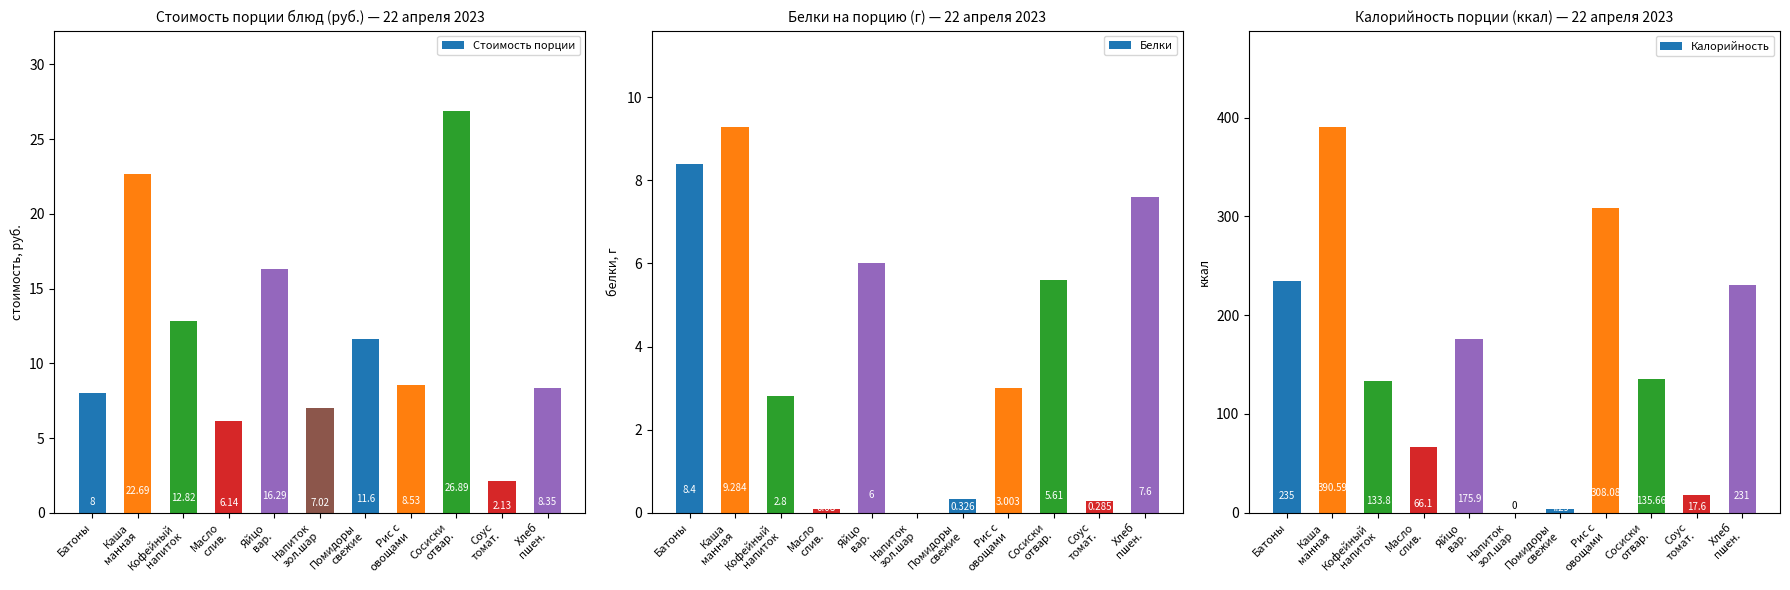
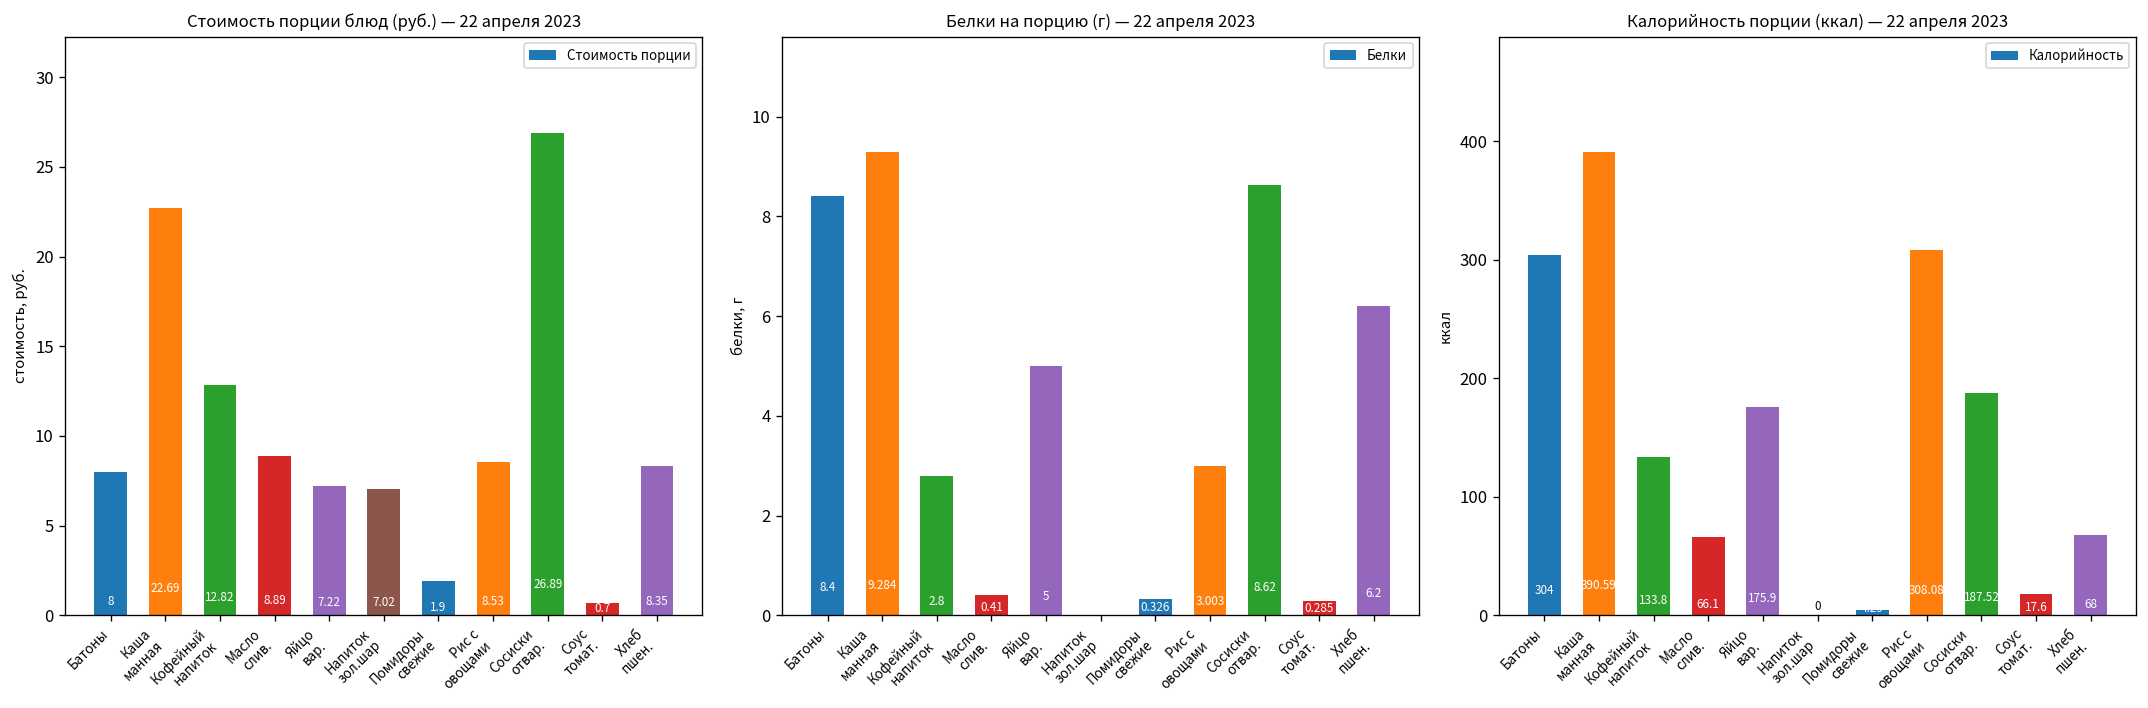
  {
    "Стоимость порции блюд (руб.) — 22 апреля 2023": {
      "Батоны": 8,
      "Каша манная": 22.69,
      "Кофейный напиток": 12.82,
-     "Масло слив.": 6.14,
-     "Яйцо вар.": 16.29,
+     "Масло слив.": 8.89,
+     "Яйцо вар.": 7.22,
      "Напиток зол.шар": 7.02,
-     "Помидоры свежие": 11.6,
+     "Помидоры свежие": 1.9,
      "Рис с овощами": 8.53,
      "Сосиски отвар.": 26.89,
-     "Соус томат.": 2.13,
+     "Соус томат.": 0.7,
      "Хлеб пшен.": 8.35
    },
    "Белки на порцию (г) — 22 апреля 2023": {
      "Батоны": 8.4,
      "Каша манная": 9.284,
      "Кофейный напиток": 2.8,
-     "Масло слив.": 0.1,
-     "Яйцо вар.": 6,
+     "Масло слив.": 0.4,
+     "Яйцо вар.": 5,
      "Помидоры свежие": 0.326,
      "Рис с овощами": 3.003,
-     "Сосиски отвар.": 5.61,
+     "Сосиски отвар.": 8.62,
      "Соус томат.": 0.285,
-     "Хлеб пшен.": 7.6
+     "Хлеб пшен.": 6.2
    },
    "Калорийность порции (ккал) — 22 апреля 2023": {
-     "Батоны": 235,
+     "Батоны": 304,
      "Каша манная": 390.59,
      "Кофейный напиток": 133.8,
      "Масло слив.": 66.1,
      "Яйцо вар.": 175.9,
      "Напиток зол.шар": 0,
      "Рис с овощами": 308.08,
-     "Сосиски отвар.": 135.66,
+     "Сосиски отвар.": 187.52,
      "Соус томат.": 17.6,
-     "Хлеб пшен.": 231
+     "Хлеб пшен.": 68
    }
  }
